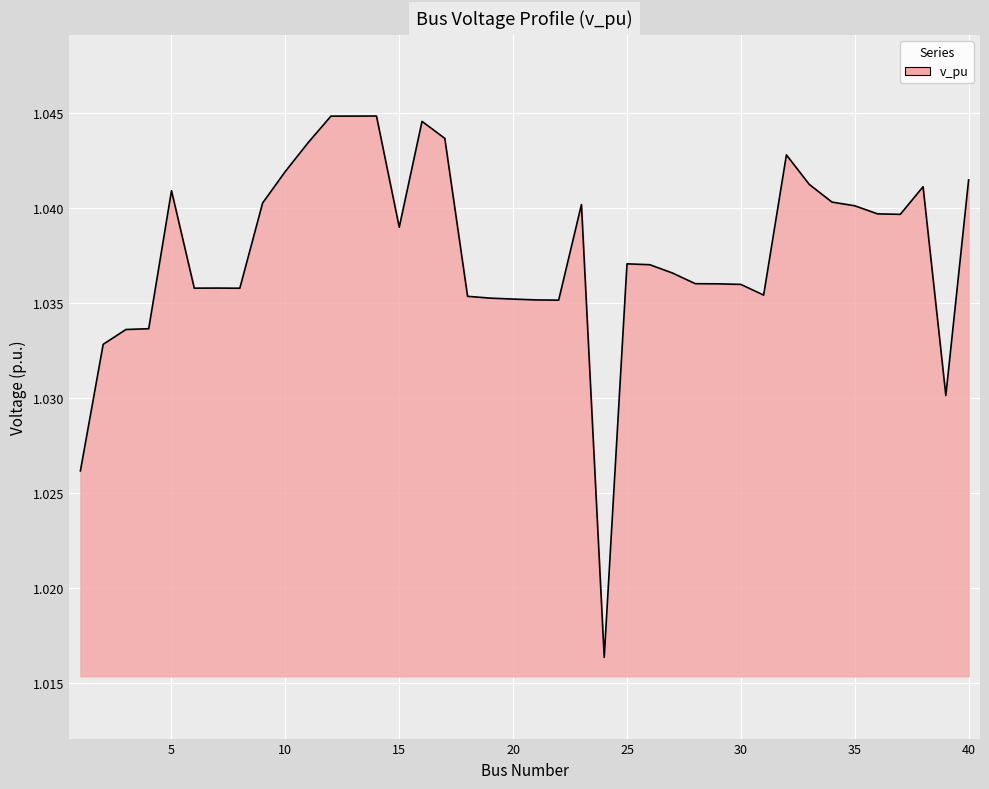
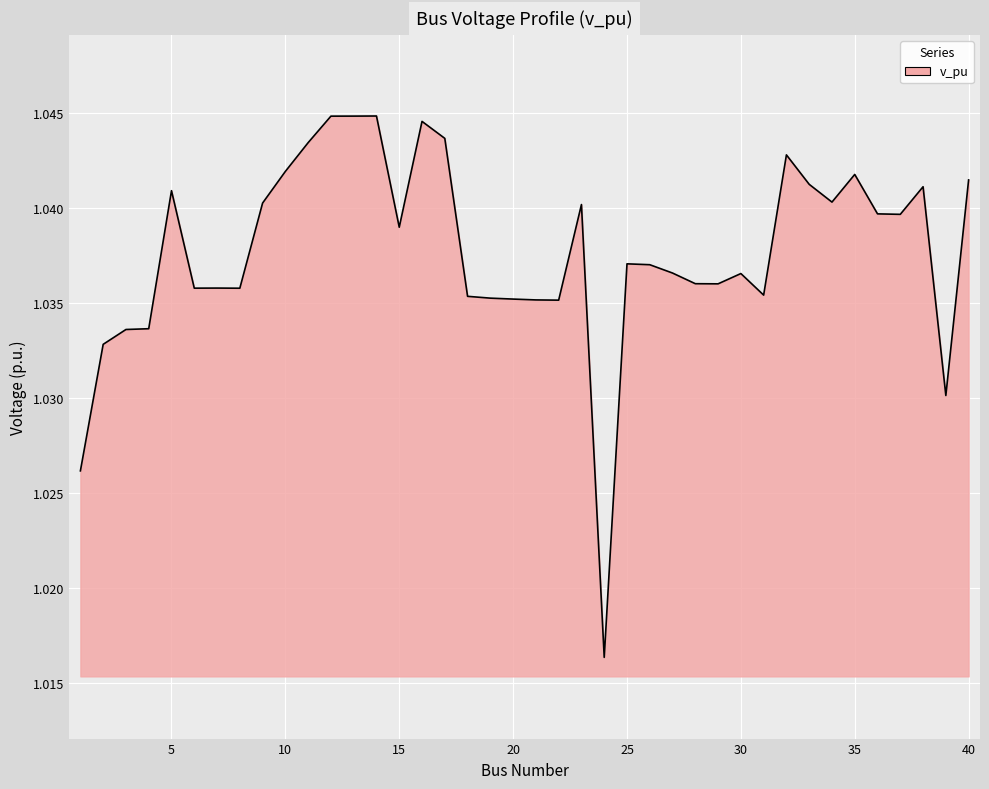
  {
    "5": 1.0409,
    "10": 1.0420,
    "15": 1.0390,
    "20": 1.0352,
    "25": 1.0371,
-   "30": 1.0360,
-   "35": 1.0401,
+   "30": 1.0366,
+   "35": 1.0418,
    "40": 1.0415
  }
